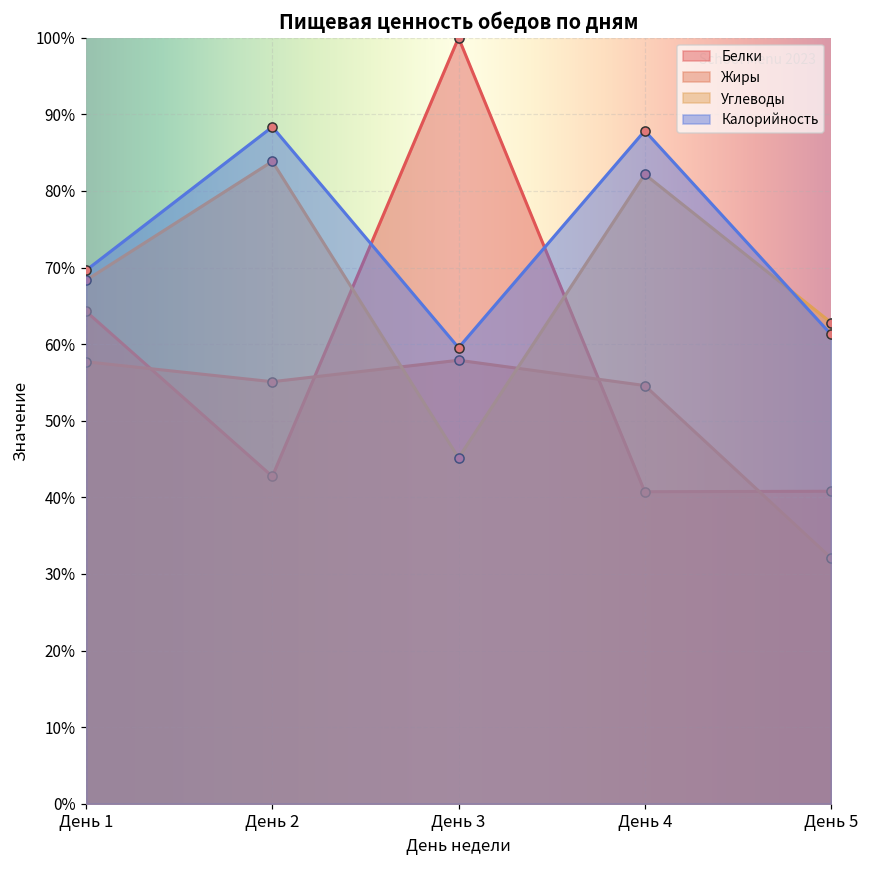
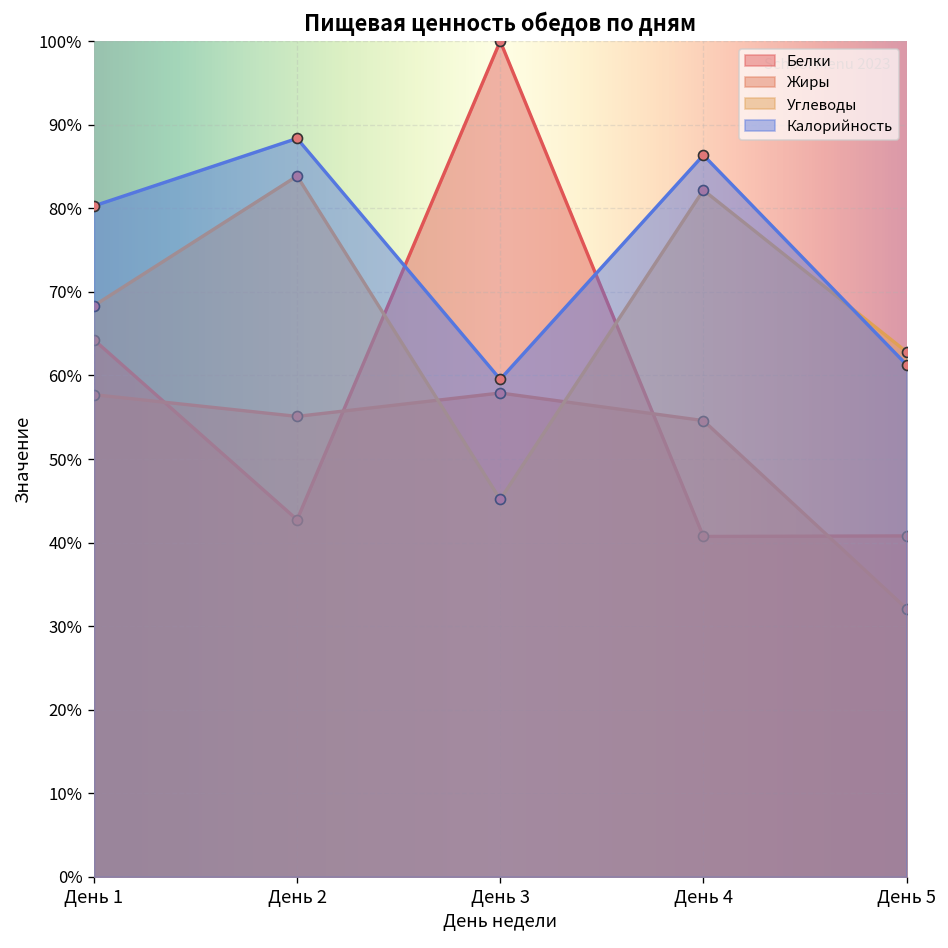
  {
    "Калорийность": {
-     "День 1": "70%",
+     "День 1": "80%",
      "День 2": "88%",
      "День 3": "60%",
-     "День 4": "88%",
+     "День 4": "86%",
      "День 5": "61%"
    }
  }
